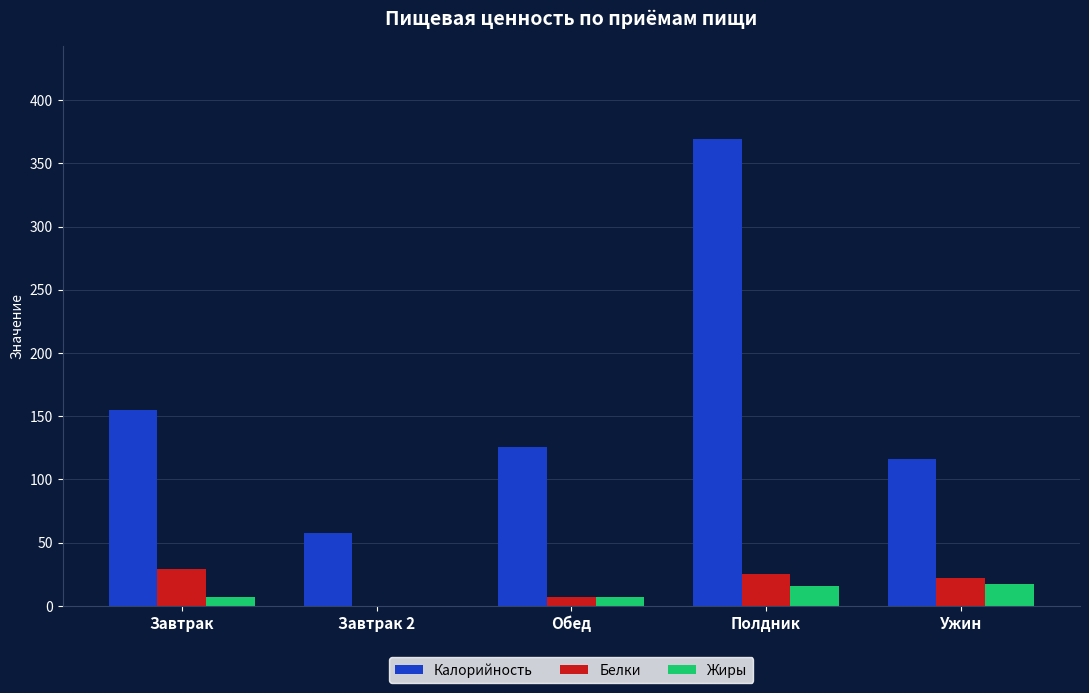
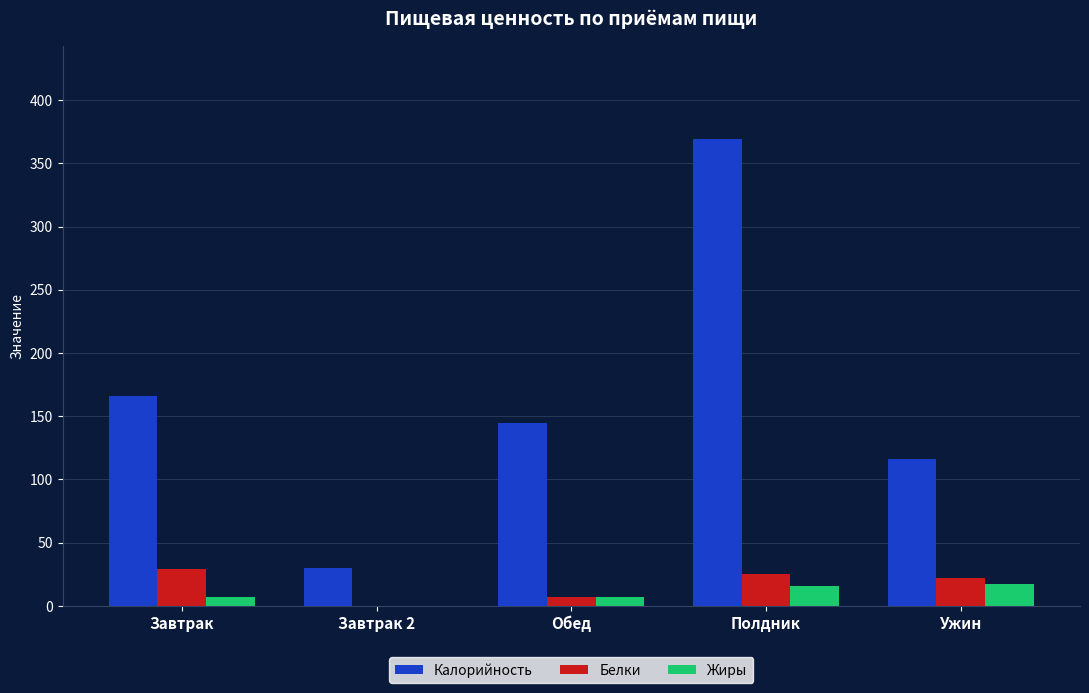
  {
    "Калорийность": {
-     "Завтрак": 155,
-     "Завтрак 2": 58,
-     "Обед": 126,
+     "Завтрак": 166,
+     "Завтрак 2": 30,
+     "Обед": 145,
      "Полдник": 369,
      "Ужин": 116
    },
    "Белки": {
      "Завтрак": 29,
      "Завтрак 2": 0,
      "Обед": 7,
      "Полдник": 25,
      "Ужин": 22
    },
    "Жиры": {
      "Завтрак": 7,
      "Завтрак 2": 0,
      "Обед": 7,
      "Полдник": 16,
      "Ужин": 17
    }
  }
